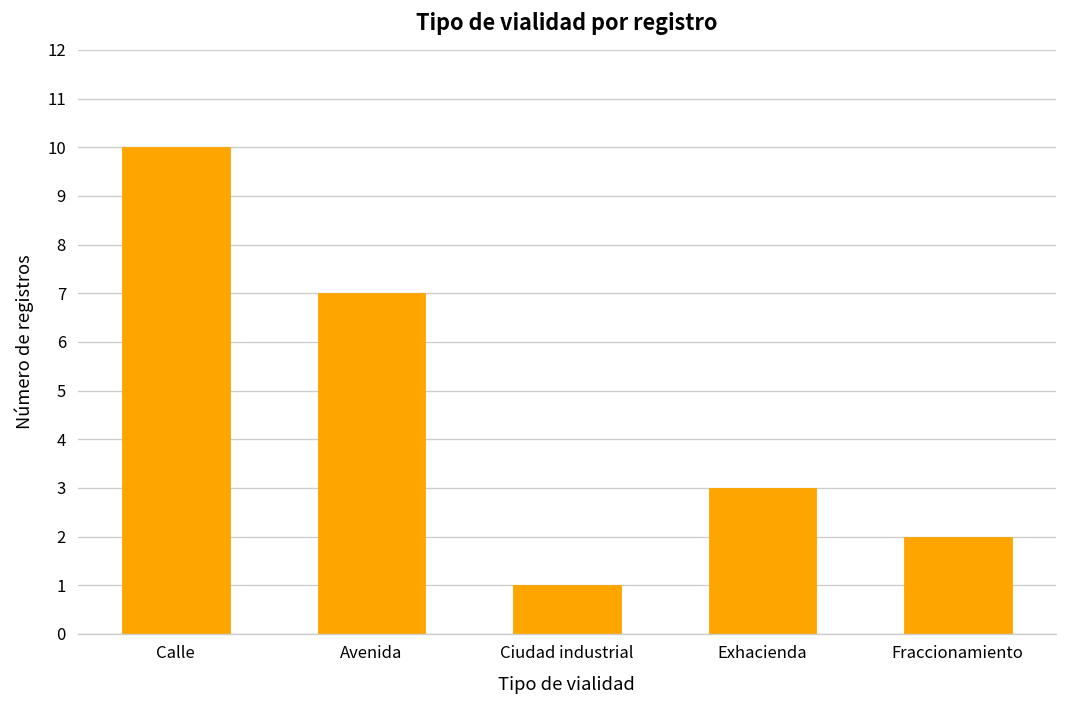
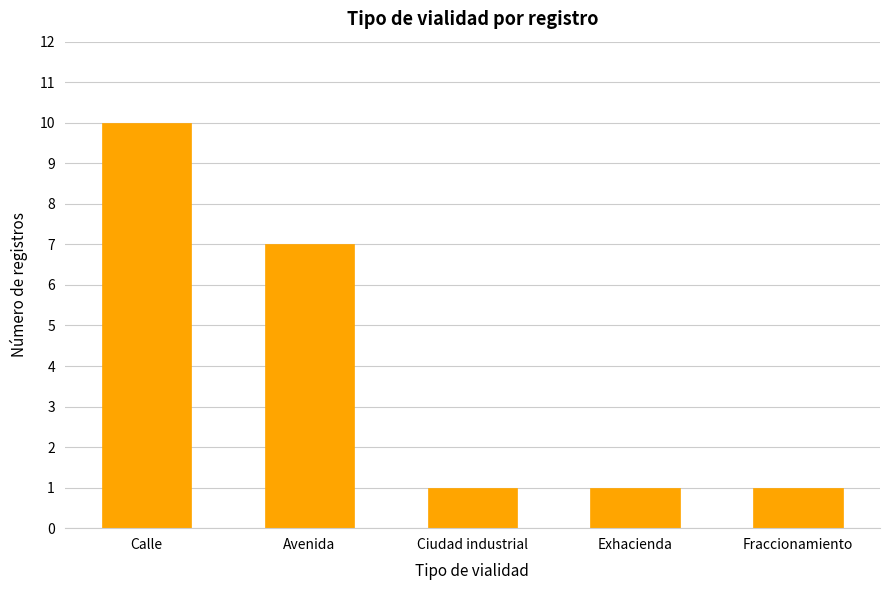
  {
    "Calle": 10,
    "Avenida": 7,
    "Ciudad industrial": 1,
-   "Exhacienda": 3,
-   "Fraccionamiento": 2
+   "Exhacienda": 1,
+   "Fraccionamiento": 1
  }
